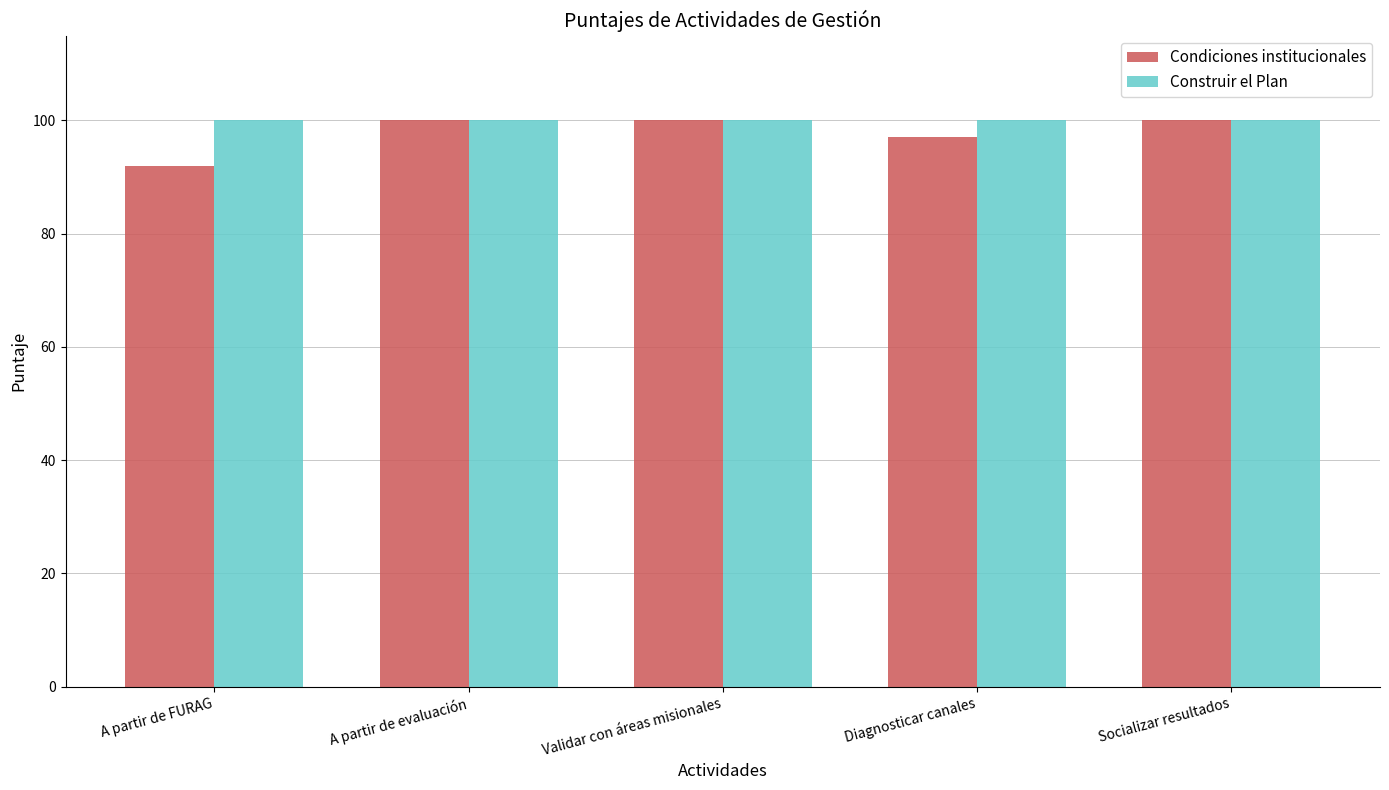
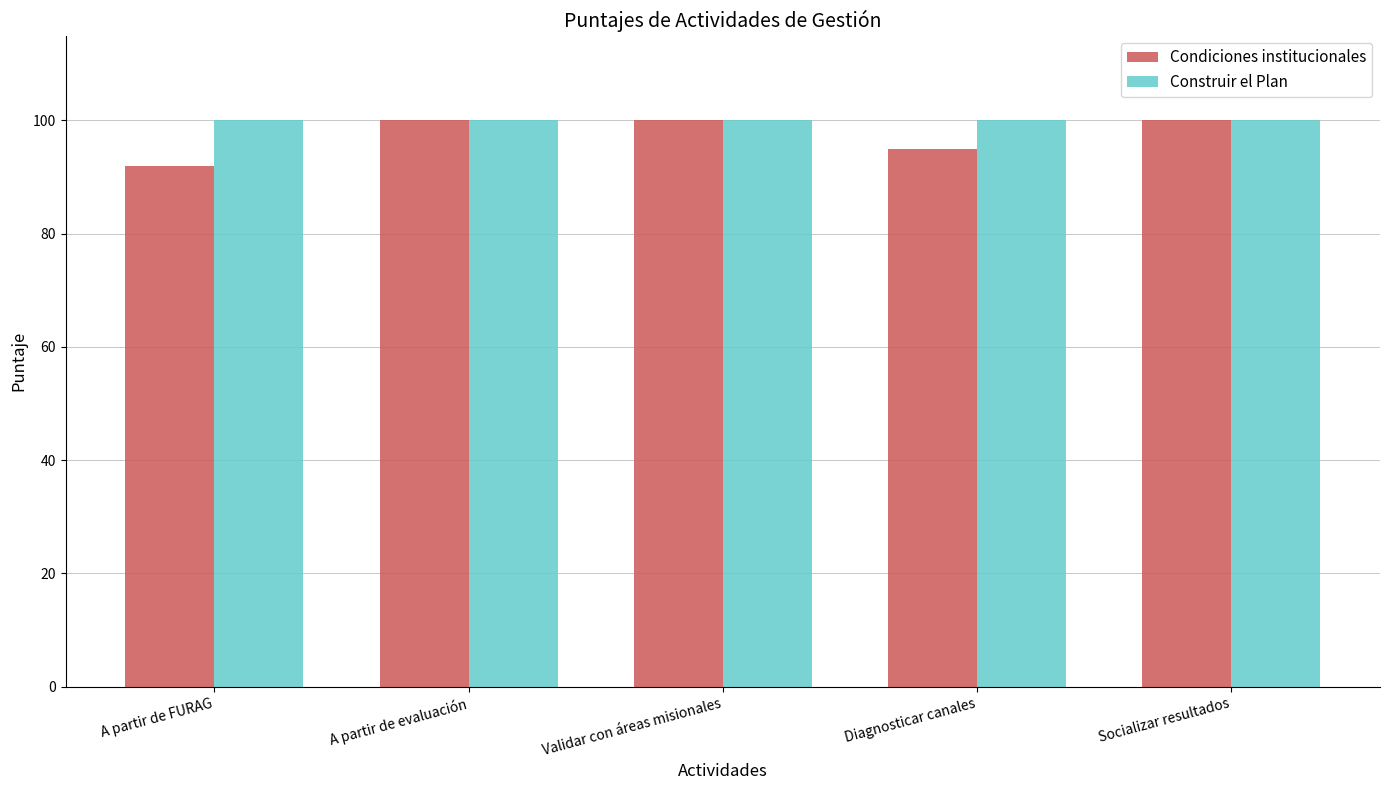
  {
    "Condiciones institucionales": {
      "A partir de FURAG": 92,
      "A partir de evaluación": 100,
      "Validar con áreas misionales": 100,
-     "Diagnosticar canales": 97,
+     "Diagnosticar canales": 95,
      "Socializar resultados": 100
    },
    "Construir el Plan": {
      "A partir de FURAG": 100,
      "A partir de evaluación": 100,
      "Validar con áreas misionales": 100,
      "Diagnosticar canales": 100,
      "Socializar resultados": 100
    }
  }
